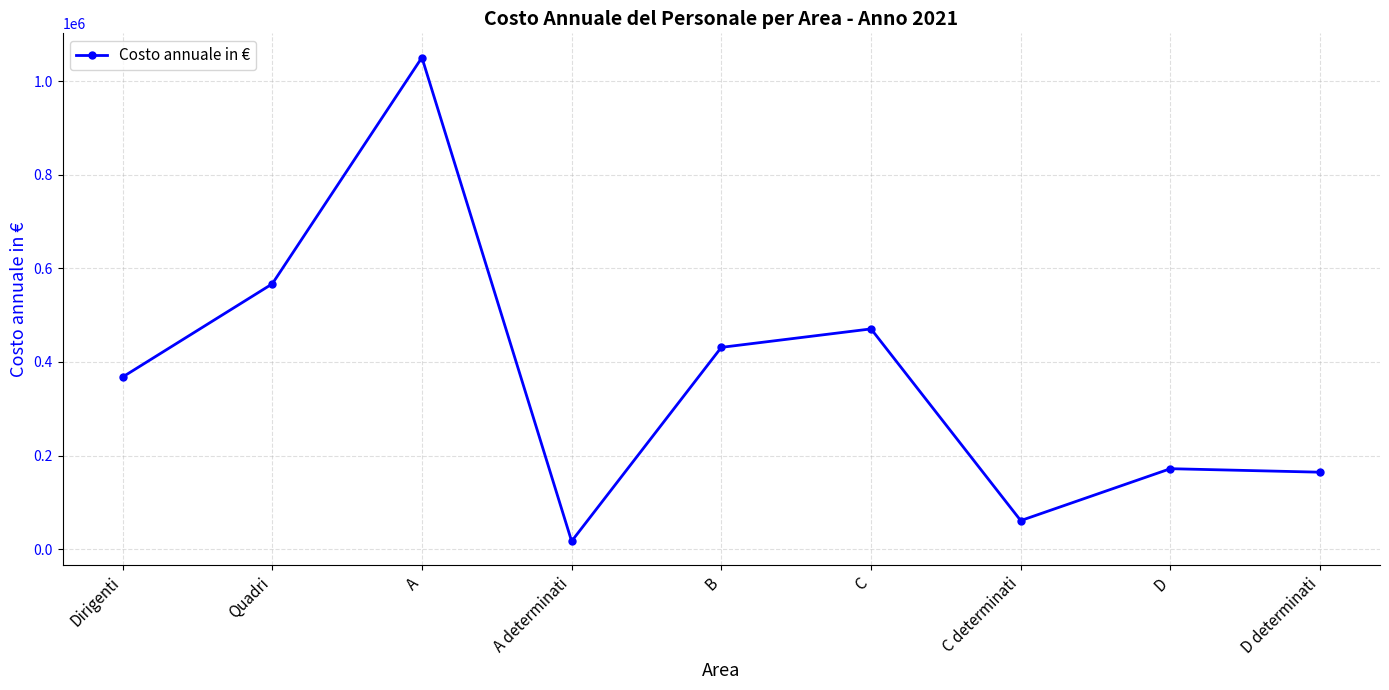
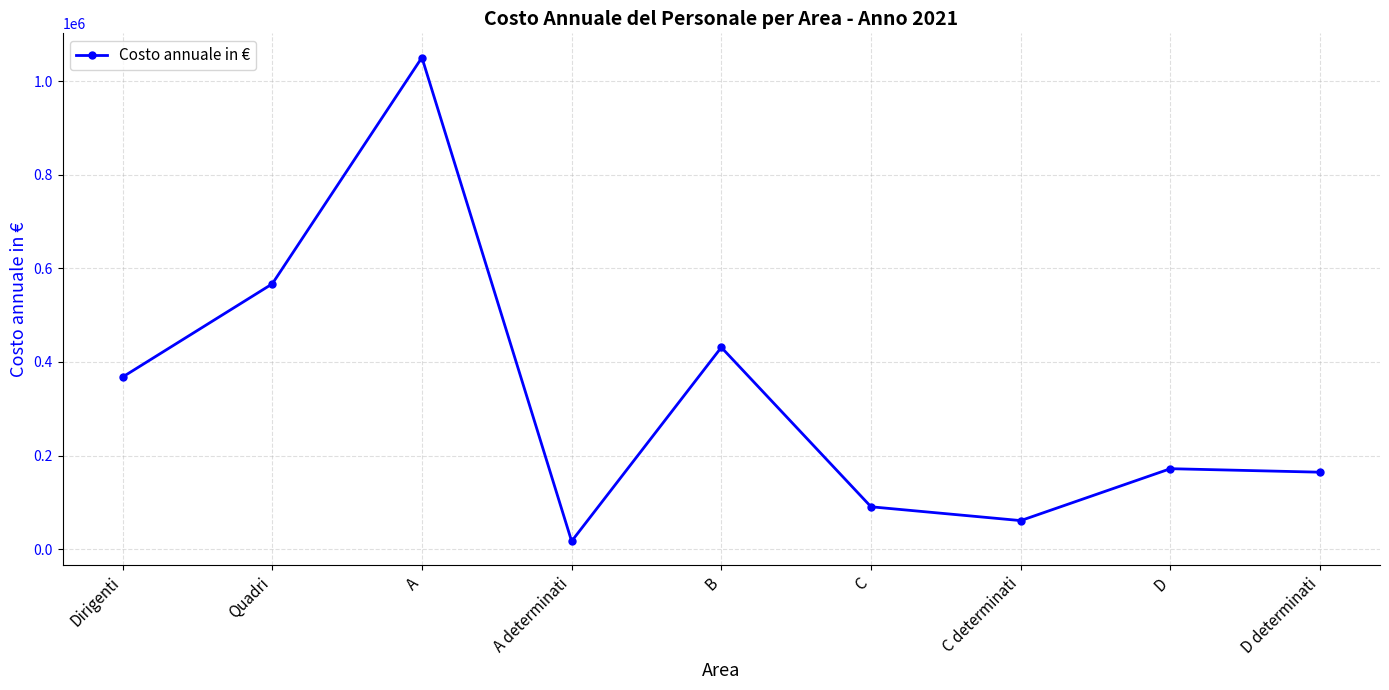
  {
    "Dirigenti": 370000,
    "Quadri": 570000,
    "A": 1050000,
    "A determinati": 20000,
    "B": 430000,
-   "C": 470000,
+   "C": 90000,
    "C determinati": 60000,
    "D": 170000,
    "D determinati": 160000
  }
